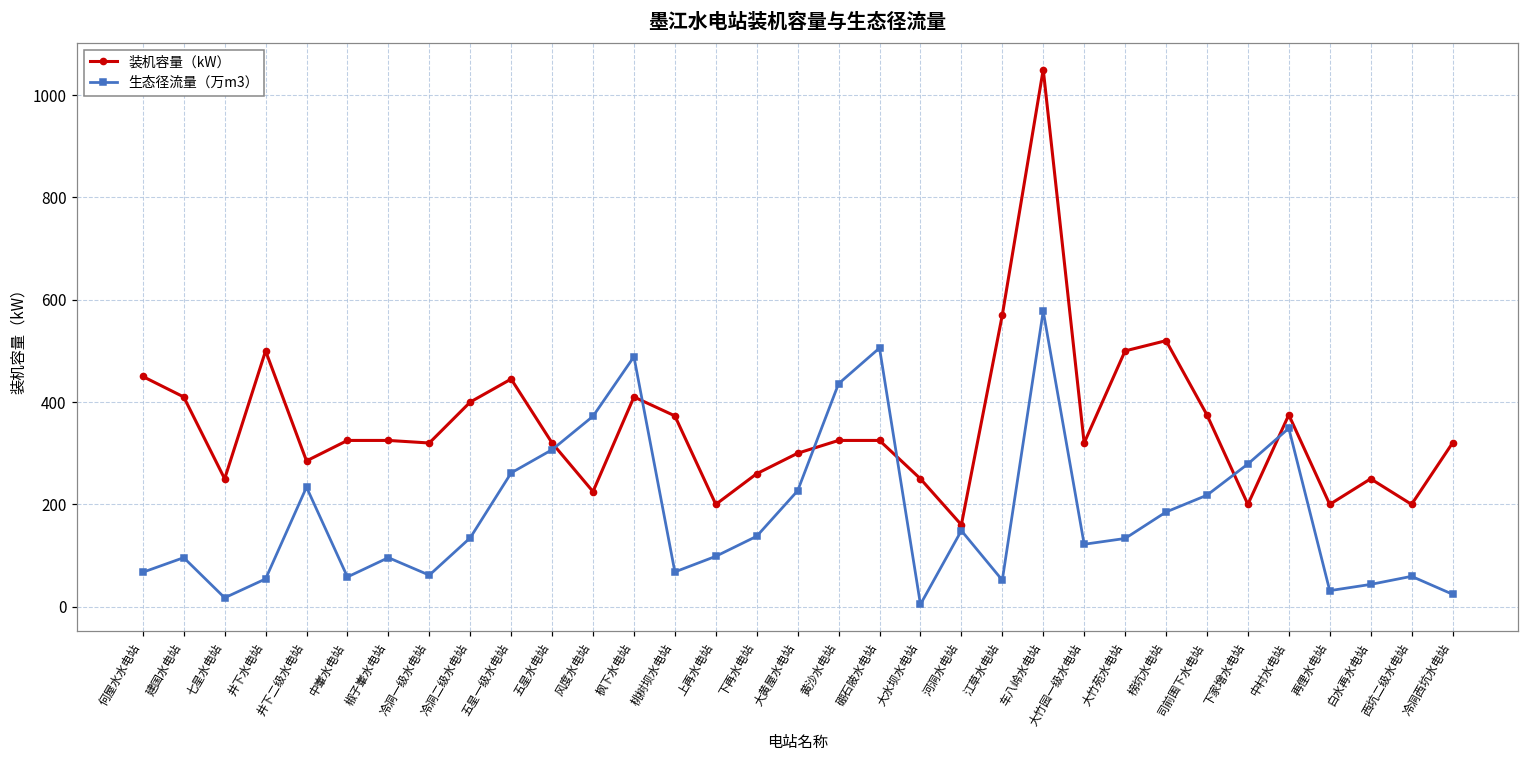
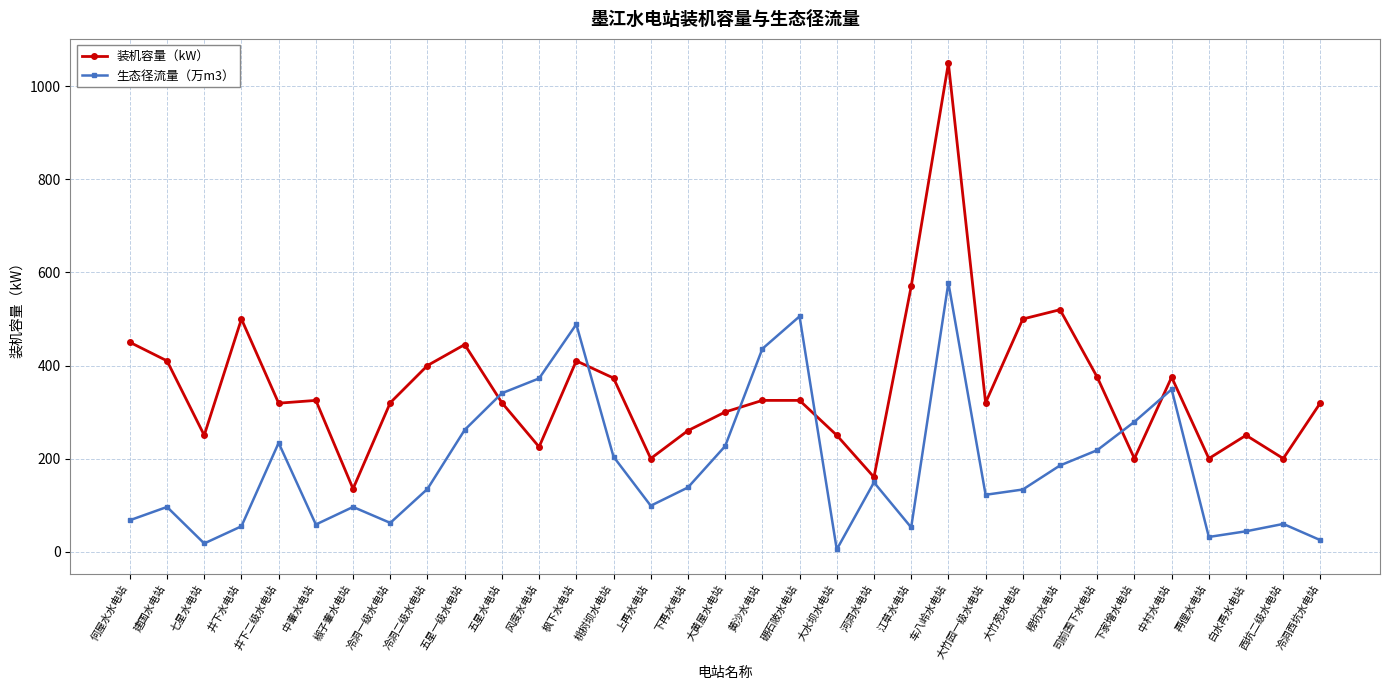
  {
    "装机容量（kW）": {
      "何屋水水电站": 450,
      "建国水电站": 410,
      "七星水电站": 250,
      "井下水电站": 500,
-     "井下二级水电站": 290,
+     "井下二级水电站": 320,
      "中輋水电站": 330,
-     "椒子輋水电站": 330,
+     "椒子輋水电站": 140,
      "冷洞一级水电站": 320,
      "冷洞二级水电站": 400,
      "五星一级水电站": 450,
      "五星水电站": 320,
      "风度水电站": 230,
      "枫下水电站": 410,
      "桃树坝水电站": 370,
      "上再水电站": 200,
      "下再水电站": 260,
      "大黄屋水电站": 300,
      "黄沙水电站": 330,
      "硼石陂水电站": 330,
      "大水坝水电站": 250,
      "河洞水电站": 160,
      "江草水电站": 570,
      "车八岭水电站": 1050,
      "大竹园一级水电站": 320,
      "大竹苑水电站": 500,
      "榜坑水电站": 520,
      "司前围下水电站": 380,
      "下家增水电站": 200,
      "中村水电站": 380,
      "再俚水电站": 200,
      "白水再水电站": 250,
      "西坑二级水电站": 200,
      "冷洞西坑水电站": 320
    },
    "生态径流量（万m3）": {
      "何屋水水电站": 70,
      "建国水电站": 100,
      "七星水电站": 20,
      "井下水电站": 50,
      "井下二级水电站": 230,
      "中輋水电站": 60,
      "椒子輋水电站": 100,
      "冷洞一级水电站": 60,
      "冷洞二级水电站": 130,
      "五星一级水电站": 260,
-     "五星水电站": 310,
+     "五星水电站": 340,
      "风度水电站": 370,
      "枫下水电站": 490,
-     "桃树坝水电站": 70,
+     "桃树坝水电站": 200,
      "上再水电站": 100,
      "下再水电站": 140,
      "大黄屋水电站": 230,
      "黄沙水电站": 440,
      "硼石陂水电站": 510,
      "大水坝水电站": 0,
      "河洞水电站": 150,
      "江草水电站": 50,
      "车八岭水电站": 580,
      "大竹园一级水电站": 120,
      "大竹苑水电站": 130,
      "榜坑水电站": 190,
      "司前围下水电站": 220,
      "下家增水电站": 280,
      "中村水电站": 350,
      "再俚水电站": 30,
      "白水再水电站": 40,
      "西坑二级水电站": 60,
      "冷洞西坑水电站": 20
    }
  }
